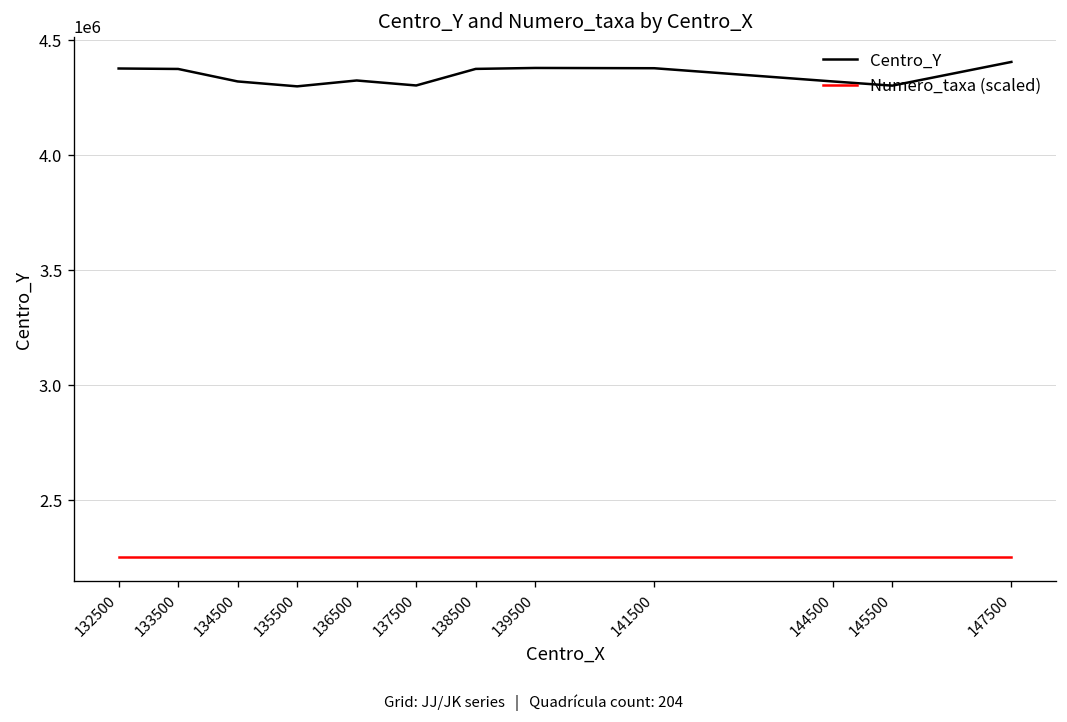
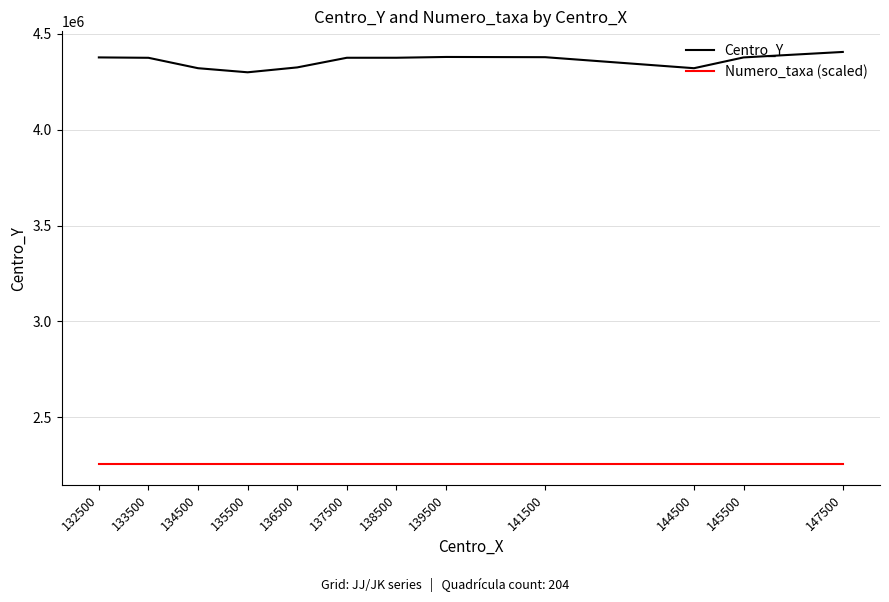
  {
    "Centro_Y": {
      "132500": 4380000,
      "133500": 4370000,
      "134500": 4320000,
      "135500": 4300000,
      "136500": 4320000,
-     "137500": 4300000,
+     "137500": 4370000,
      "138500": 4370000,
      "139500": 4380000,
      "141500": 4380000,
      "144500": 4320000,
-     "145500": 4300000,
+     "145500": 4380000,
      "147500": 4410000
    },
    "Numero_taxa (scaled)": {
      "132500": 2260000,
      "133500": 2260000,
      "134500": 2260000,
      "135500": 2260000,
      "136500": 2260000,
      "137500": 2260000,
      "138500": 2260000,
      "139500": 2260000,
      "141500": 2260000,
      "144500": 2260000,
      "145500": 2260000,
      "147500": 2260000
    }
  }
